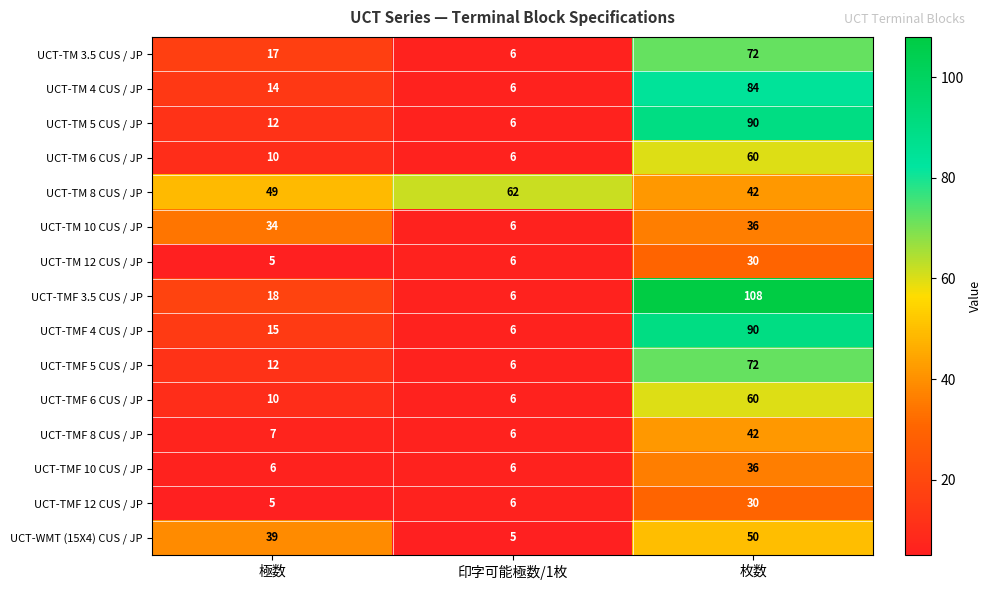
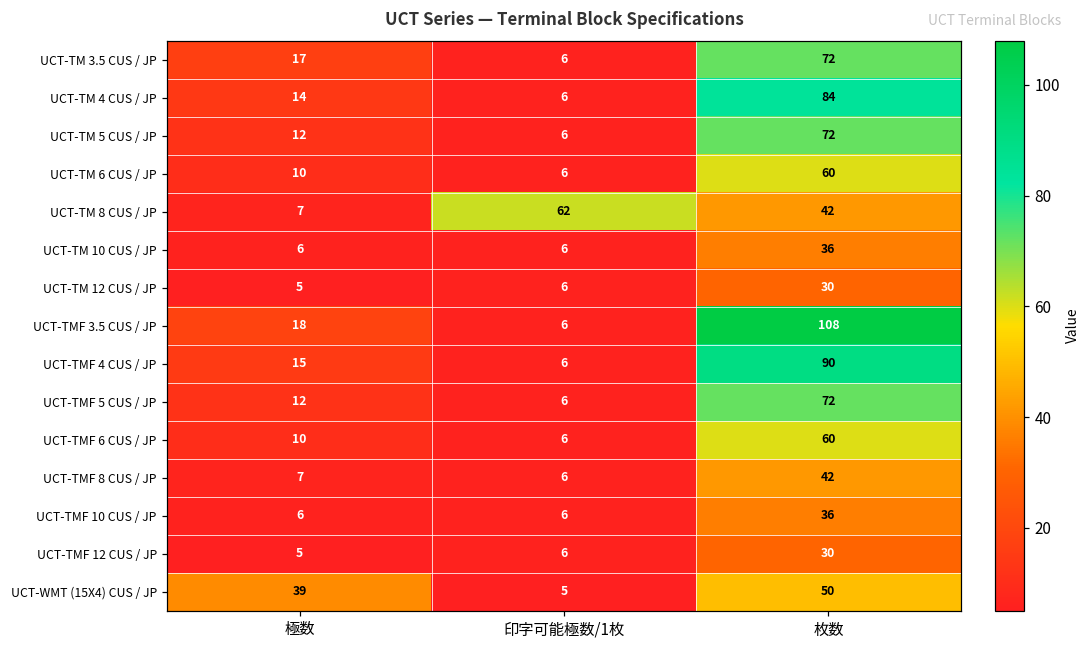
  {
    "UCT-TM 3.5 CUS / JP": {
      "極数": 17,
      "印字可能極数/1枚": 6,
      "枚数": 72
    },
    "UCT-TM 4 CUS / JP": {
      "極数": 14,
      "印字可能極数/1枚": 6,
      "枚数": 84
    },
    "UCT-TM 5 CUS / JP": {
      "極数": 12,
      "印字可能極数/1枚": 6,
-     "枚数": 90
+     "枚数": 72
    },
    "UCT-TM 6 CUS / JP": {
      "極数": 10,
      "印字可能極数/1枚": 6,
      "枚数": 60
    },
    "UCT-TM 8 CUS / JP": {
-     "極数": 49,
+     "極数": 7,
      "印字可能極数/1枚": 62,
      "枚数": 42
    },
    "UCT-TM 10 CUS / JP": {
-     "極数": 34,
+     "極数": 6,
      "印字可能極数/1枚": 6,
      "枚数": 36
    },
    "UCT-TM 12 CUS / JP": {
      "極数": 5,
      "印字可能極数/1枚": 6,
      "枚数": 30
    },
    "UCT-TMF 3.5 CUS / JP": {
      "極数": 18,
      "印字可能極数/1枚": 6,
      "枚数": 108
    },
    "UCT-TMF 4 CUS / JP": {
      "極数": 15,
      "印字可能極数/1枚": 6,
      "枚数": 90
    },
    "UCT-TMF 5 CUS / JP": {
      "極数": 12,
      "印字可能極数/1枚": 6,
      "枚数": 72
    },
    "UCT-TMF 6 CUS / JP": {
      "極数": 10,
      "印字可能極数/1枚": 6,
      "枚数": 60
    },
    "UCT-TMF 8 CUS / JP": {
      "極数": 7,
      "印字可能極数/1枚": 6,
      "枚数": 42
    },
    "UCT-TMF 10 CUS / JP": {
      "極数": 6,
      "印字可能極数/1枚": 6,
      "枚数": 36
    },
    "UCT-TMF 12 CUS / JP": {
      "極数": 5,
      "印字可能極数/1枚": 6,
      "枚数": 30
    },
    "UCT-WMT (15X4) CUS / JP": {
      "極数": 39,
      "印字可能極数/1枚": 5,
      "枚数": 50
    }
  }
